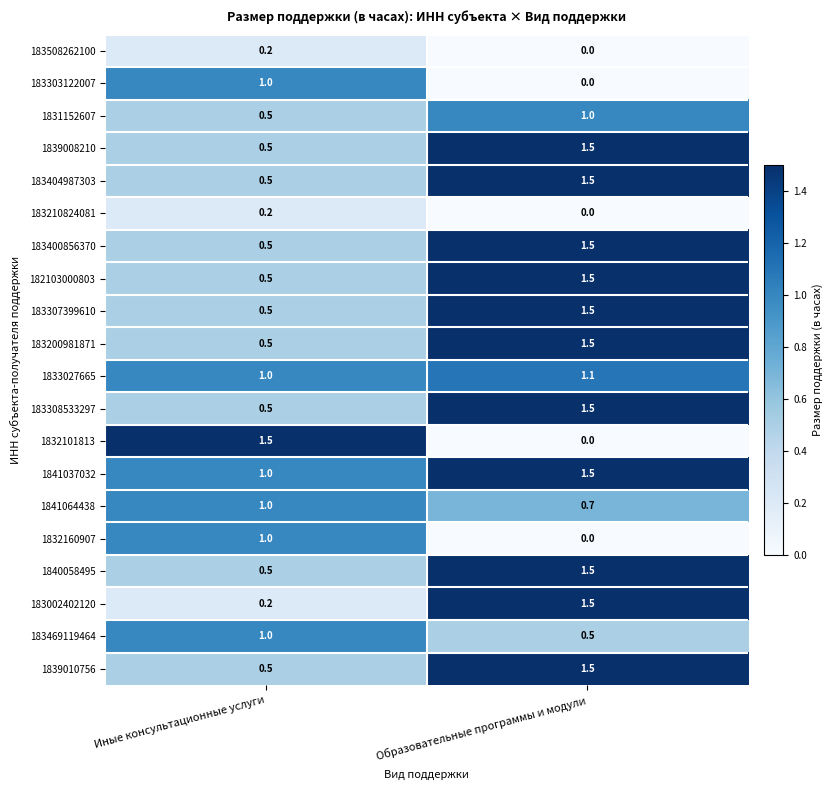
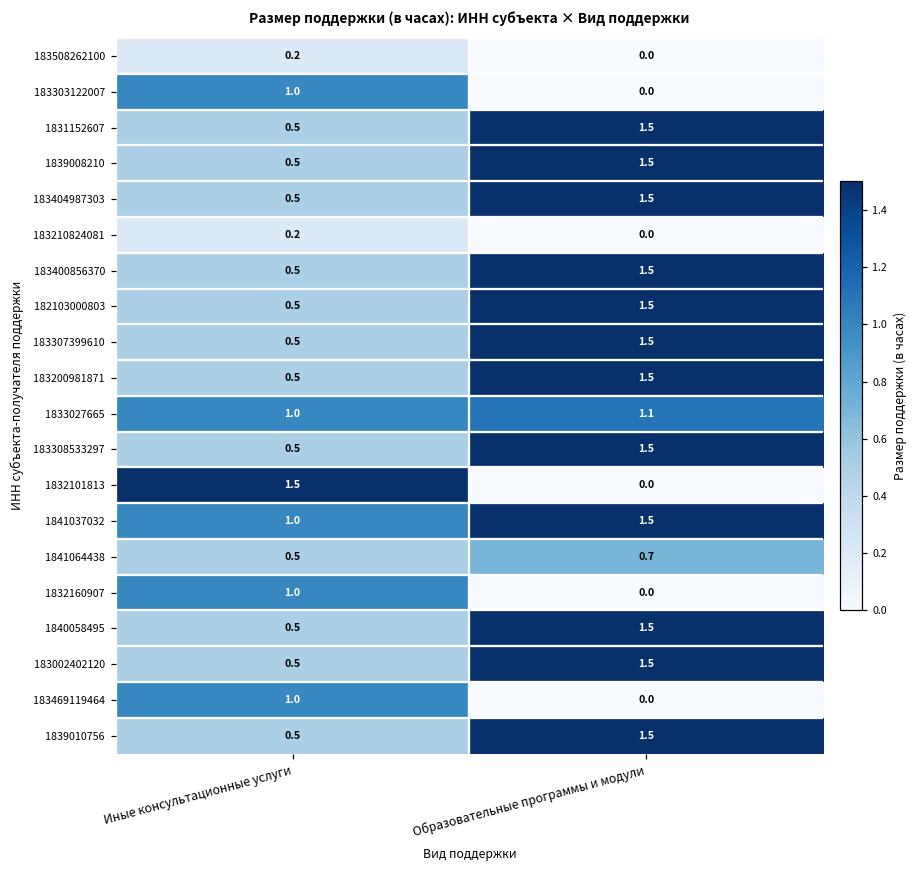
  {
    "183508262100": {
      "Иные консультационные услуги": 0.2,
      "Образовательные программы и модули": 0.0
    },
    "183303122007": {
      "Иные консультационные услуги": 1.0,
      "Образовательные программы и модули": 0.0
    },
    "1831152607": {
      "Иные консультационные услуги": 0.5,
-     "Образовательные программы и модули": 1.0
+     "Образовательные программы и модули": 1.5
    },
    "1839008210": {
      "Иные консультационные услуги": 0.5,
      "Образовательные программы и модули": 1.5
    },
    "183404987303": {
      "Иные консультационные услуги": 0.5,
      "Образовательные программы и модули": 1.5
    },
    "183210824081": {
      "Иные консультационные услуги": 0.2,
      "Образовательные программы и модули": 0.0
    },
    "183400856370": {
      "Иные консультационные услуги": 0.5,
      "Образовательные программы и модули": 1.5
    },
    "182103000803": {
      "Иные консультационные услуги": 0.5,
      "Образовательные программы и модули": 1.5
    },
    "183307399610": {
      "Иные консультационные услуги": 0.5,
      "Образовательные программы и модули": 1.5
    },
    "183200981871": {
      "Иные консультационные услуги": 0.5,
      "Образовательные программы и модули": 1.5
    },
    "1833027665": {
      "Иные консультационные услуги": 1.0,
      "Образовательные программы и модули": 1.1
    },
    "183308533297": {
      "Иные консультационные услуги": 0.5,
      "Образовательные программы и модули": 1.5
    },
    "1832101813": {
      "Иные консультационные услуги": 1.5,
      "Образовательные программы и модули": 0.0
    },
    "1841037032": {
      "Иные консультационные услуги": 1.0,
      "Образовательные программы и модули": 1.5
    },
    "1841064438": {
-     "Иные консультационные услуги": 1.0,
+     "Иные консультационные услуги": 0.5,
      "Образовательные программы и модули": 0.7
    },
    "1832160907": {
      "Иные консультационные услуги": 1.0,
      "Образовательные программы и модули": 0.0
    },
    "1840058495": {
      "Иные консультационные услуги": 0.5,
      "Образовательные программы и модули": 1.5
    },
    "183002402120": {
-     "Иные консультационные услуги": 0.2,
+     "Иные консультационные услуги": 0.5,
      "Образовательные программы и модули": 1.5
    },
    "183469119464": {
      "Иные консультационные услуги": 1.0,
-     "Образовательные программы и модули": 0.5
+     "Образовательные программы и модули": 0.0
    },
    "1839010756": {
      "Иные консультационные услуги": 0.5,
      "Образовательные программы и модули": 1.5
    }
  }
